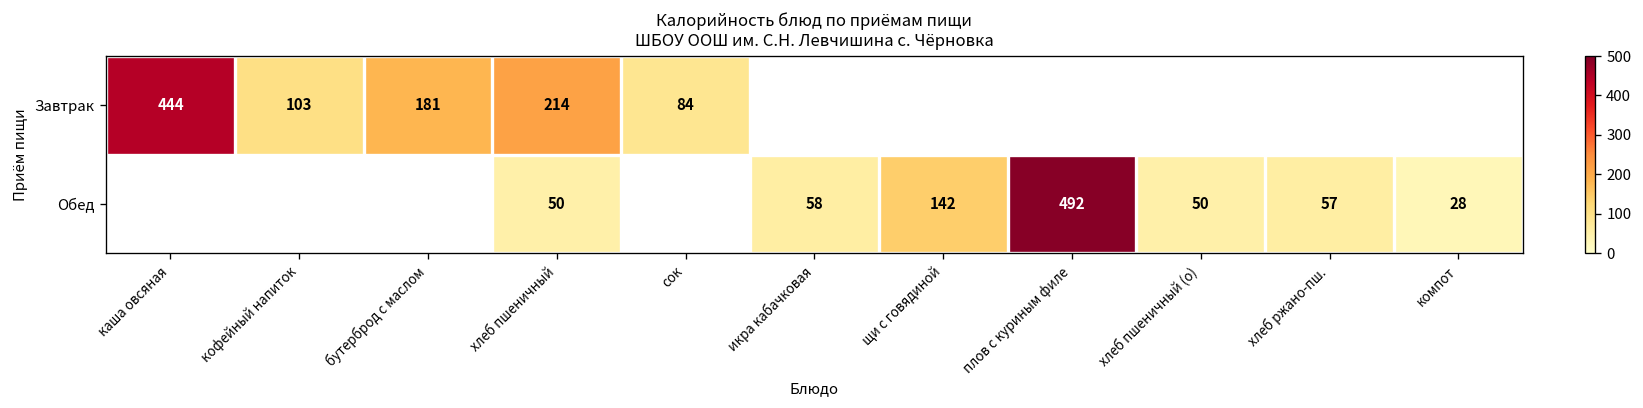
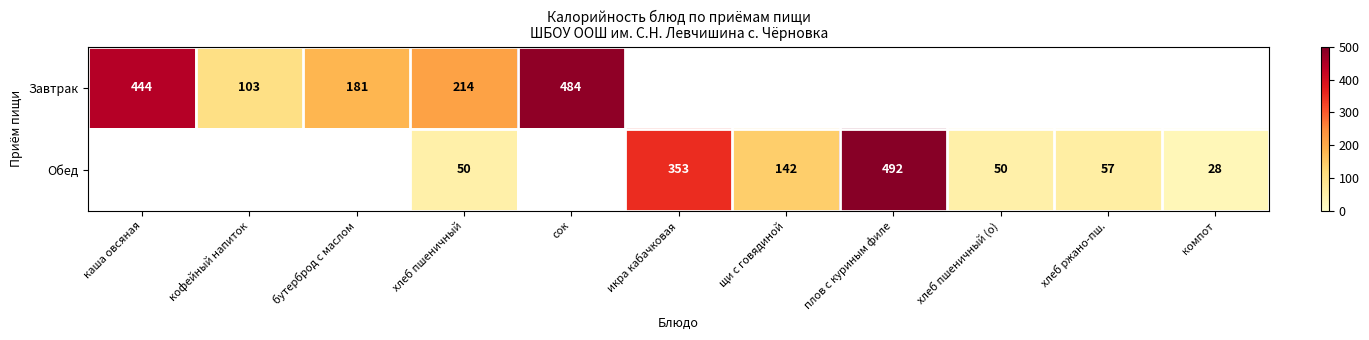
  {
    "Завтрак": {
      "каша овсяная": 444,
      "кофейный напиток": 103,
      "бутерброд с маслом": 181,
      "хлеб пшеничный": 214,
-     "сок": 84
+     "сок": 484
    },
    "Обед": {
      "хлеб пшеничный": 50,
-     "икра кабачковая": 58,
+     "икра кабачковая": 353,
      "щи с говядиной": 142,
      "плов с куриным филе": 492,
      "хлеб пшеничный (о)": 50,
      "хлеб ржано-пш.": 57,
      "компот": 28
    }
  }
